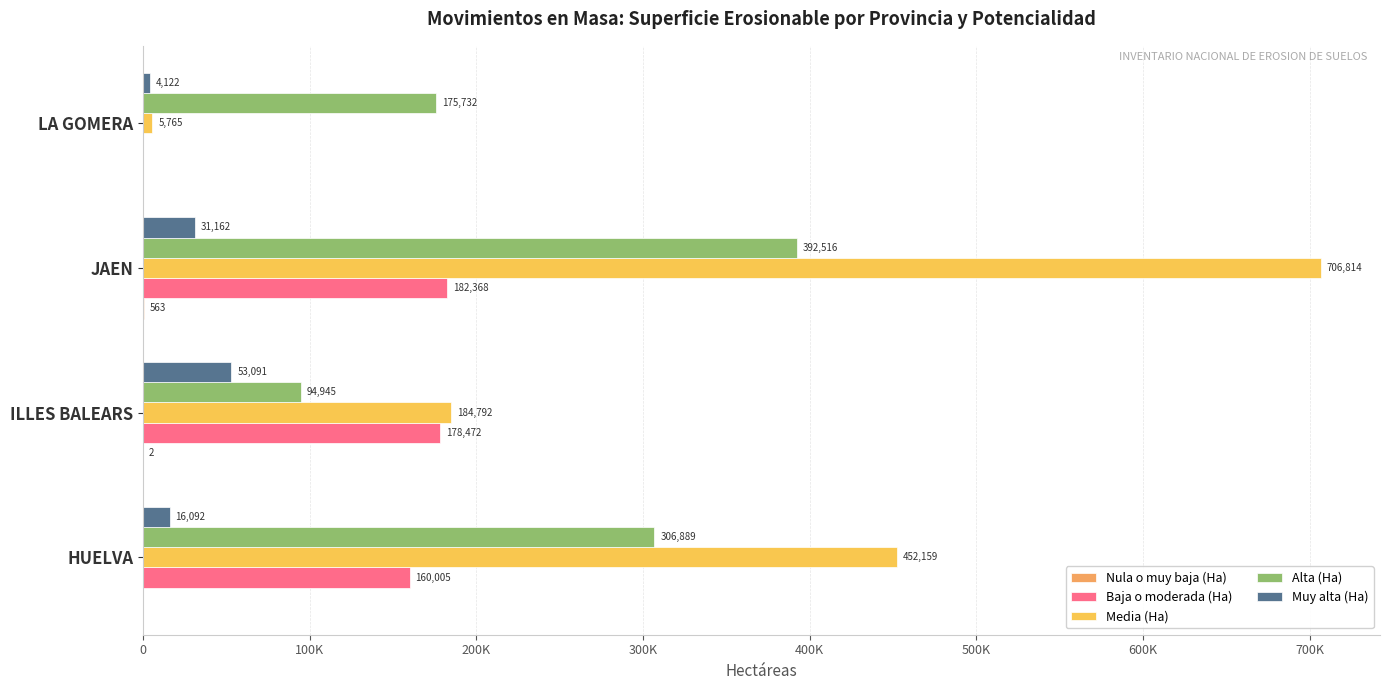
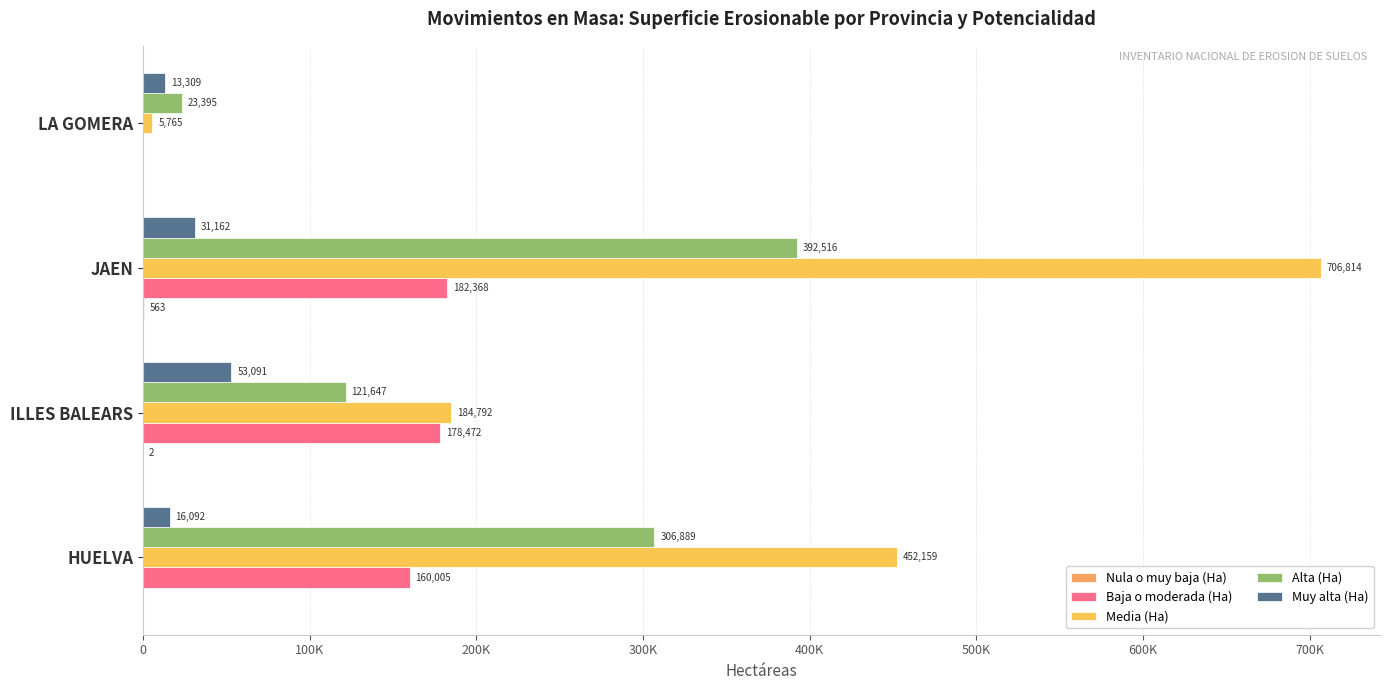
  {
    "Baja o moderada (Ha)": {
      "JAEN": "182,368",
      "ILLES BALEARS": "178,472",
      "HUELVA": "160,005"
    },
    "Alta (Ha)": {
-     "LA GOMERA": "175,732",
+     "LA GOMERA": "23,395",
      "JAEN": "392,516",
-     "ILLES BALEARS": "94,945",
+     "ILLES BALEARS": "121,647",
      "HUELVA": "306,889"
    },
    "Muy alta (Ha)": {
-     "LA GOMERA": "4,122",
+     "LA GOMERA": "13,309",
      "JAEN": "31,162",
      "ILLES BALEARS": "53,091",
      "HUELVA": "16,092"
    }
  }
